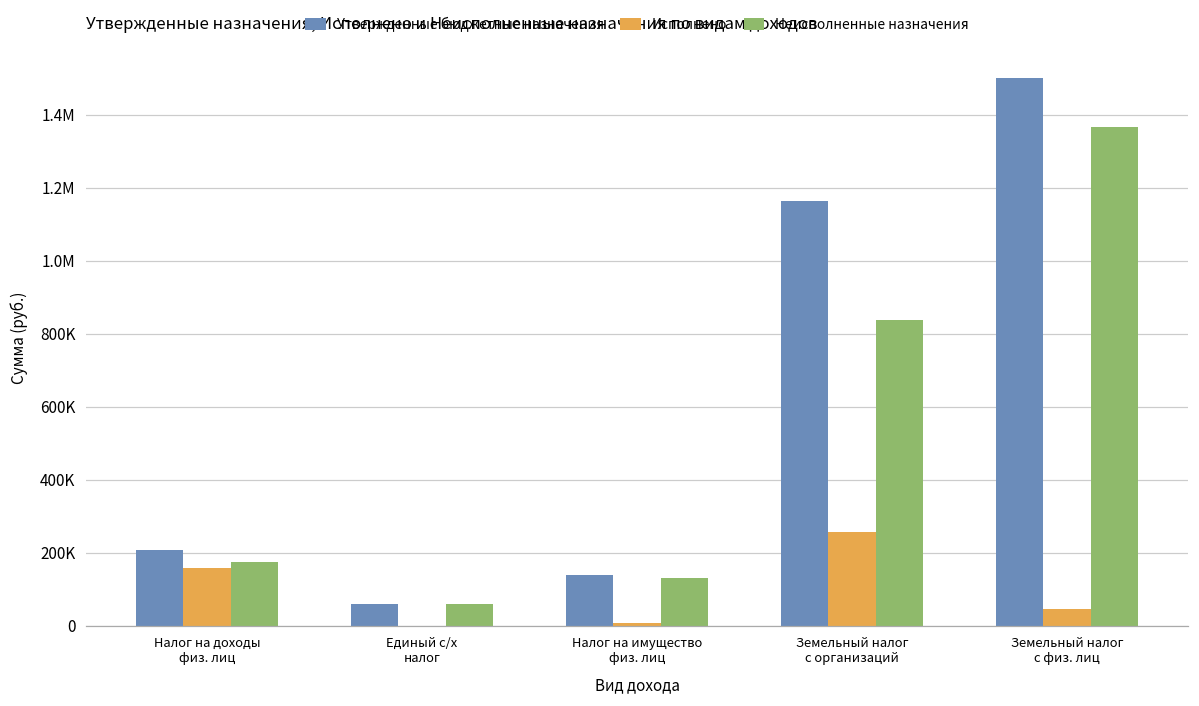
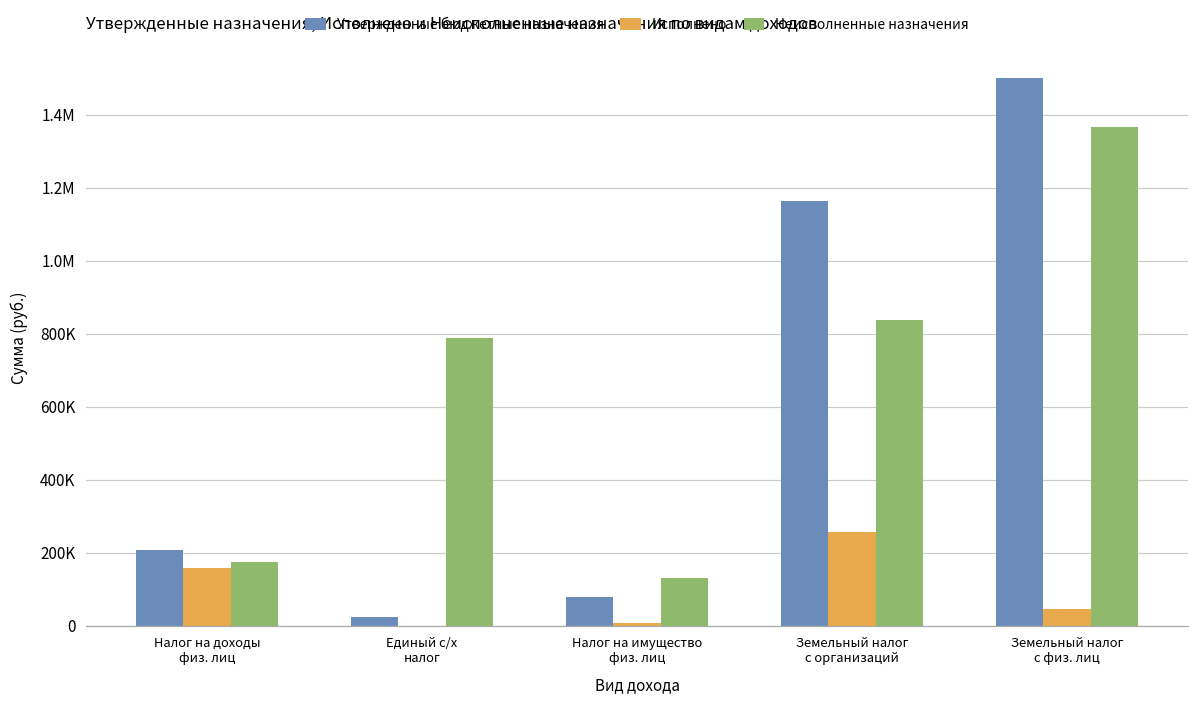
  {
    "Утвержденные бюджетные назначения": {
      "Налог на доходы физ. лиц": 210000,
-     "Единый с/х налог": 60000,
-     "Налог на имущество физ. лиц": 140000,
+     "Единый с/х налог": 20000,
+     "Налог на имущество физ. лиц": 80000,
      "Земельный налог с организаций": 1170000,
      "Земельный налог с физ. лиц": 1500000
    },
    "Исполнено": {
      "Налог на доходы физ. лиц": 160000,
      "Единый с/х налог": 0,
      "Налог на имущество физ. лиц": 10000,
      "Земельный налог с организаций": 260000,
      "Земельный налог с физ. лиц": 50000
    },
    "Неисполненные назначения": {
      "Налог на доходы физ. лиц": 170000,
-     "Единый с/х налог": 60000,
+     "Единый с/х налог": 790000,
      "Налог на имущество физ. лиц": 130000,
      "Земельный налог с организаций": 840000,
      "Земельный налог с физ. лиц": 1370000
    }
  }
